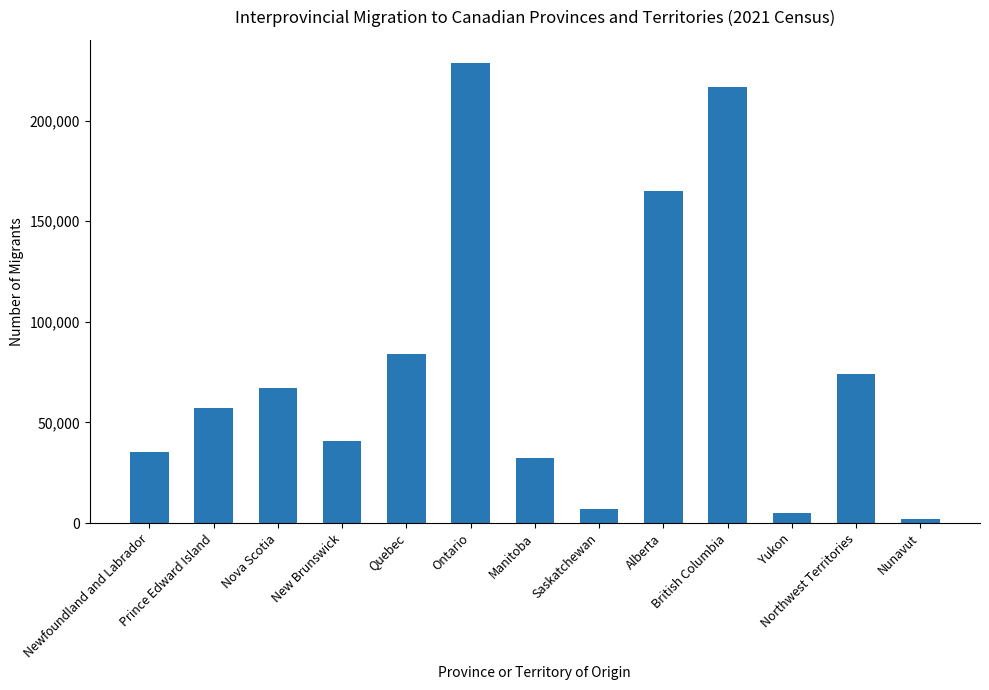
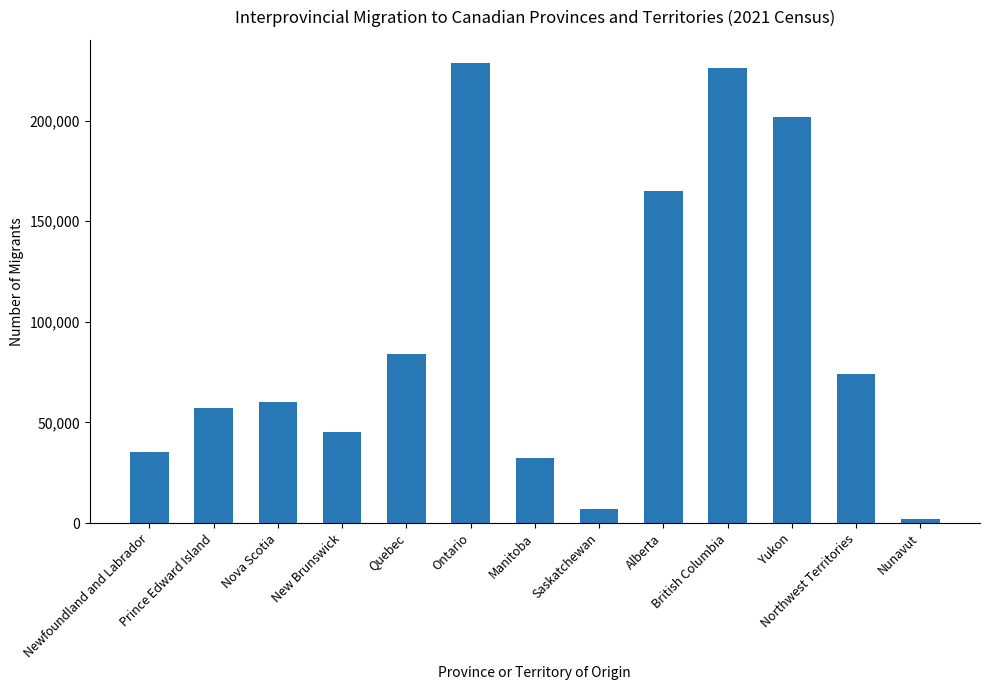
  {
    "Newfoundland and Labrador": "35,000",
    "Prince Edward Island": "57,000",
-   "Nova Scotia": "67,000",
-   "New Brunswick": "41,000",
+   "Nova Scotia": "60,000",
+   "New Brunswick": "45,000",
    "Quebec": "84,000",
    "Ontario": "229,000",
    "Manitoba": "32,000",
    "Saskatchewan": "7,000",
    "Alberta": "165,000",
-   "British Columbia": "217,000",
-   "Yukon": "5,000",
+   "British Columbia": "226,000",
+   "Yukon": "202,000",
    "Northwest Territories": "74,000",
    "Nunavut": "2,000"
  }
